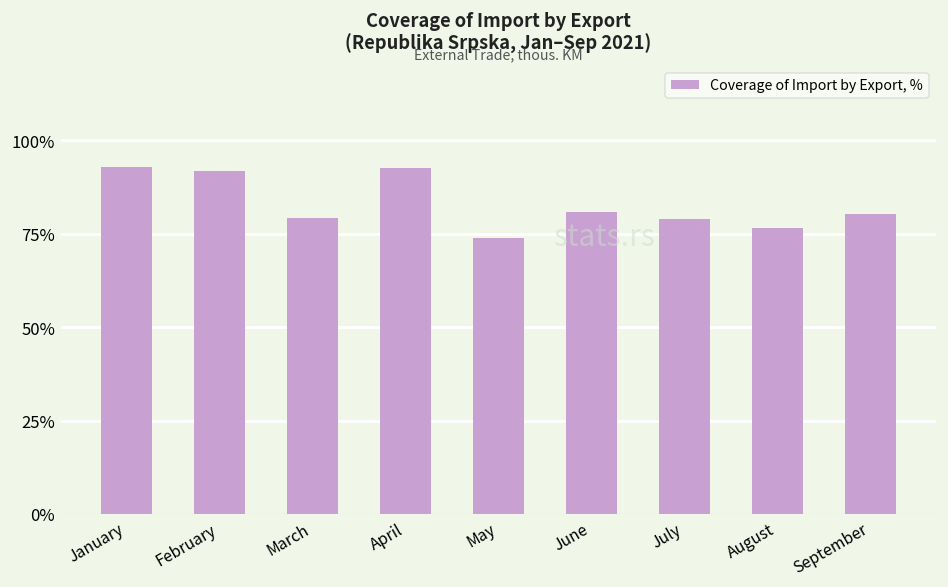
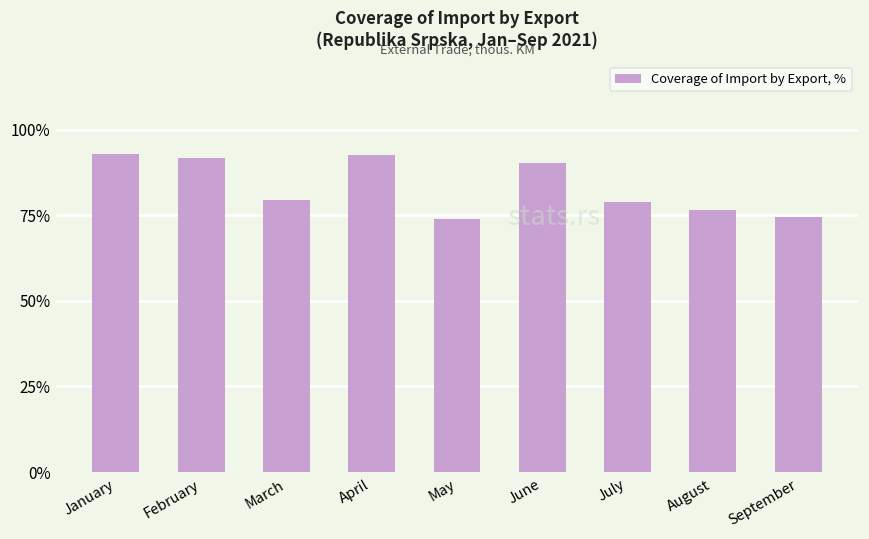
  {
    "January": "93%",
    "February": "92%",
    "March": "79%",
    "April": "92%",
    "May": "74%",
-   "June": "81%",
+   "June": "90%",
    "July": "79%",
    "August": "77%",
-   "September": "80%"
+   "September": "74%"
  }
